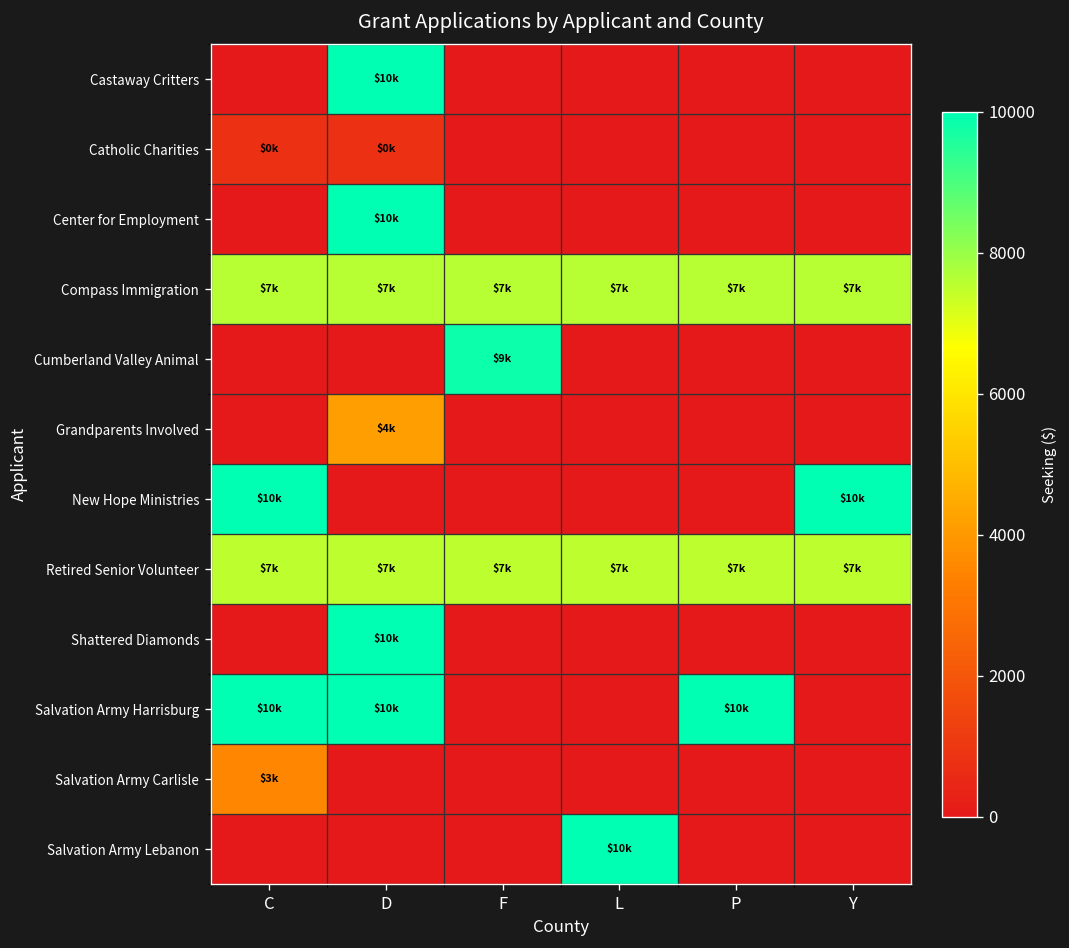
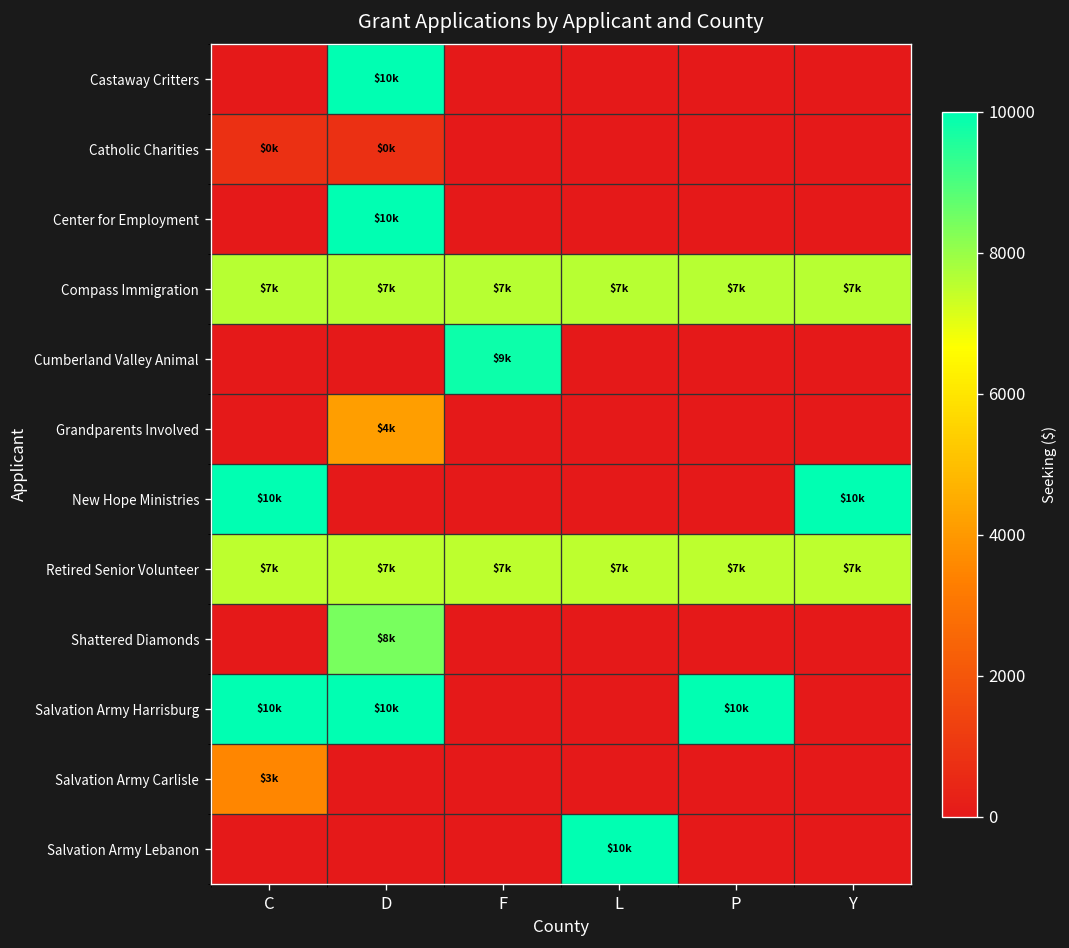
  {
    "Castaway Critters": {
      "D": "$10k"
    },
    "Catholic Charities": {
      "C": "$0k",
      "D": "$0k"
    },
    "Center for Employment": {
      "D": "$10k"
    },
    "Compass Immigration": {
      "C": "$7k",
      "D": "$7k",
      "F": "$7k",
      "L": "$7k",
      "P": "$7k",
      "Y": "$7k"
    },
    "Cumberland Valley Animal": {
      "F": "$9k"
    },
    "Grandparents Involved": {
      "D": "$4k"
    },
    "New Hope Ministries": {
      "C": "$10k",
      "Y": "$10k"
    },
    "Retired Senior Volunteer": {
      "C": "$7k",
      "D": "$7k",
      "F": "$7k",
      "L": "$7k",
      "P": "$7k",
      "Y": "$7k"
    },
    "Shattered Diamonds": {
-     "D": "$10k"
+     "D": "$8k"
    },
    "Salvation Army Harrisburg": {
      "C": "$10k",
      "D": "$10k",
      "P": "$10k"
    },
    "Salvation Army Carlisle": {
      "C": "$3k"
    },
    "Salvation Army Lebanon": {
      "L": "$10k"
    }
  }
